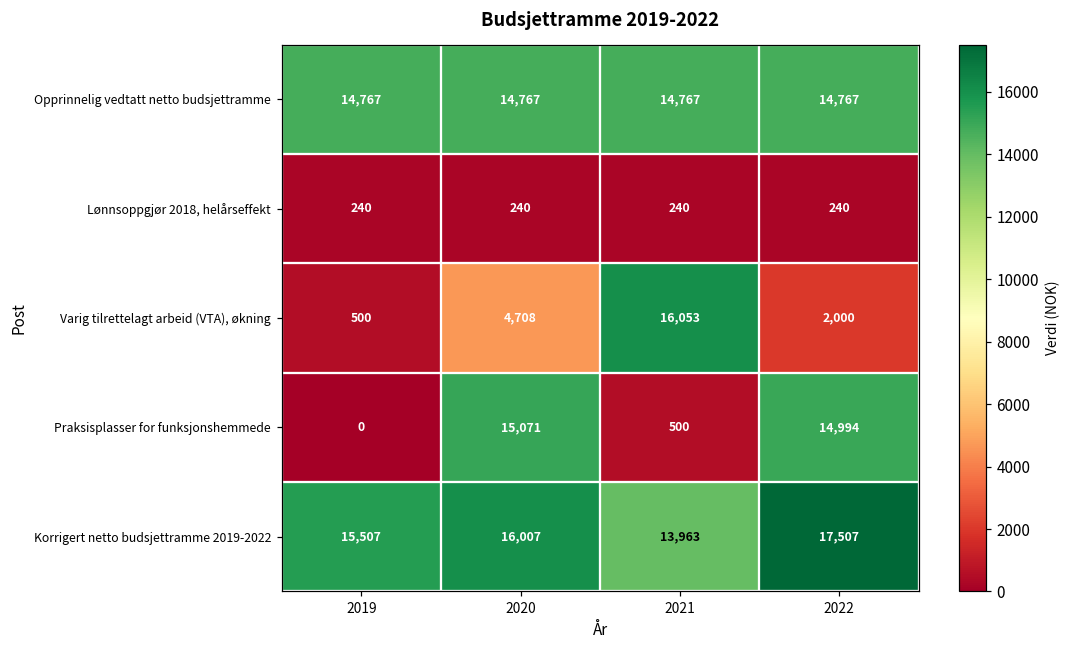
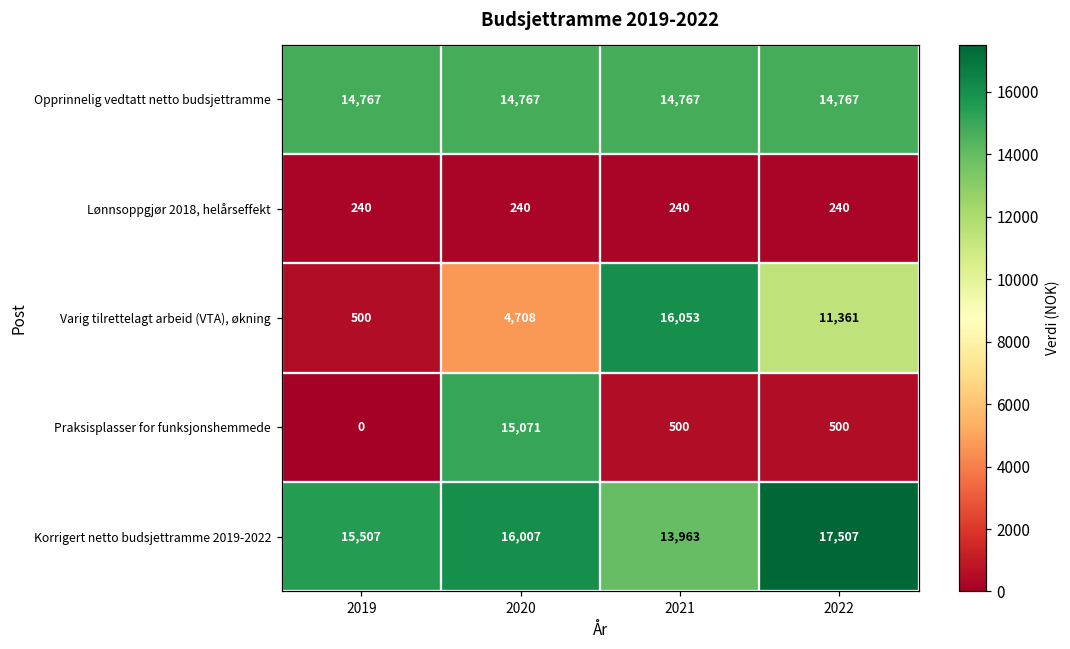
  {
    "Opprinnelig vedtatt netto budsjettramme": {
      "2019": "14,767",
      "2020": "14,767",
      "2021": "14,767",
      "2022": "14,767"
    },
    "Lønnsoppgjør 2018, helårseffekt": {
      "2019": "240",
      "2020": "240",
      "2021": "240",
      "2022": "240"
    },
    "Varig tilrettelagt arbeid (VTA), økning": {
      "2019": "500",
      "2020": "4,708",
      "2021": "16,053",
-     "2022": "2,000"
+     "2022": "11,361"
    },
    "Praksisplasser for funksjonshemmede": {
      "2019": "0",
      "2020": "15,071",
      "2021": "500",
-     "2022": "14,994"
+     "2022": "500"
    },
    "Korrigert netto budsjettramme 2019-2022": {
      "2019": "15,507",
      "2020": "16,007",
      "2021": "13,963",
      "2022": "17,507"
    }
  }
